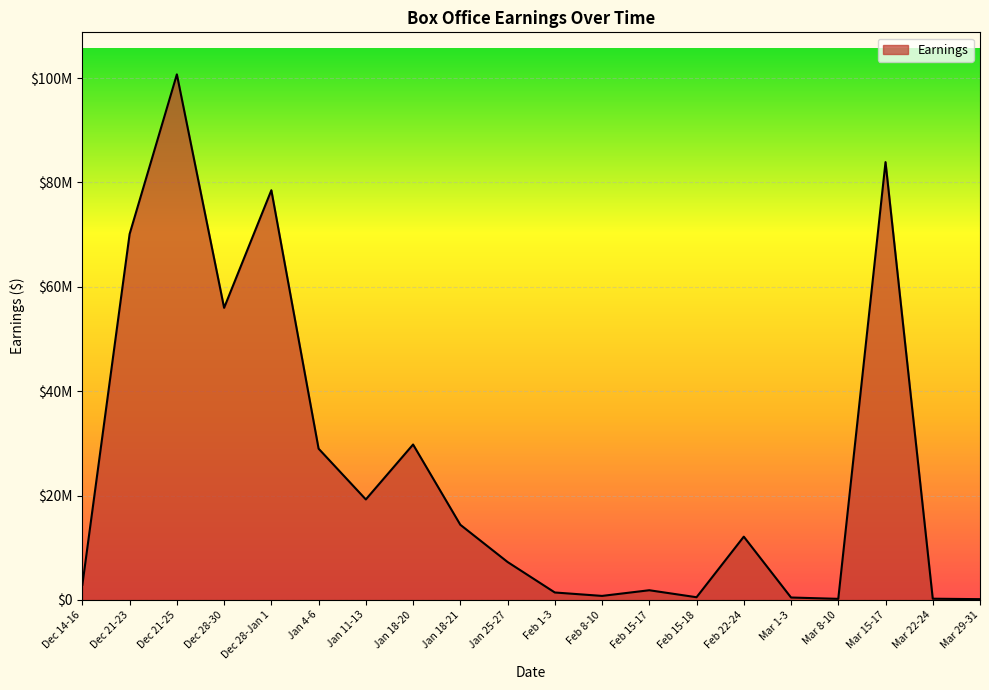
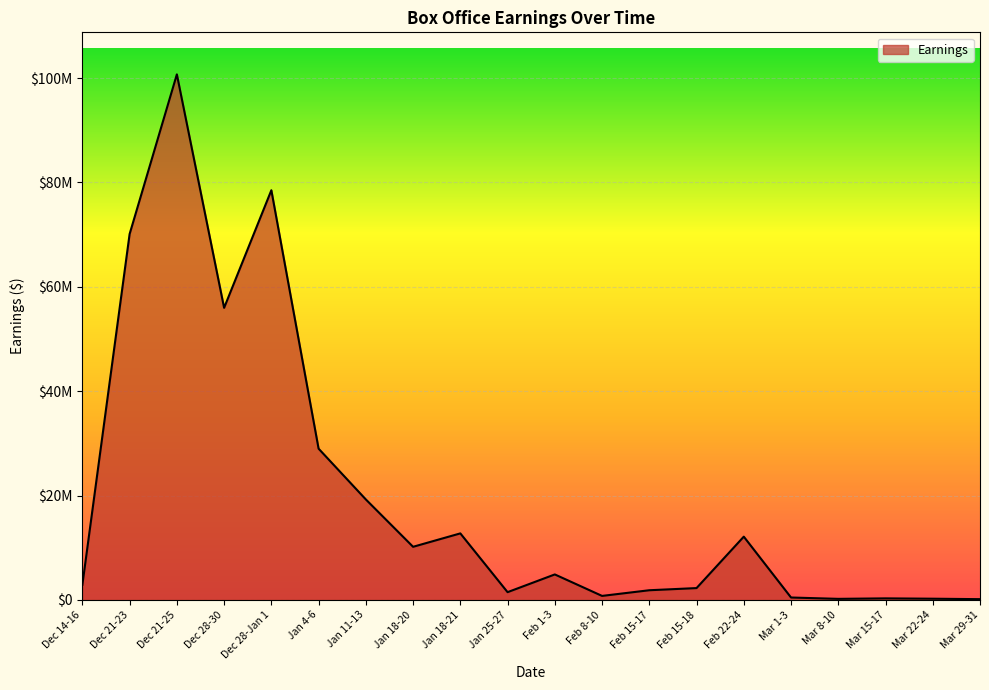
  {
    "Dec 14-16": "$3000000",
    "Dec 21-23": "$70000000",
    "Dec 21-25": "$101000000",
    "Dec 28-30": "$56000000",
    "Dec 28-Jan 1": "$79000000",
    "Jan 4-6": "$29000000",
    "Jan 11-13": "$19000000",
-   "Jan 18-20": "$30000000",
-   "Jan 18-21": "$14000000",
-   "Jan 25-27": "$7000000",
-   "Feb 1-3": "$1000000",
+   "Jan 18-20": "$10000000",
+   "Jan 18-21": "$13000000",
+   "Jan 25-27": "$1000000",
+   "Feb 1-3": "$5000000",
    "Feb 8-10": "$1000000",
    "Feb 15-17": "$2000000",
-   "Feb 15-18": "$1000000",
+   "Feb 15-18": "$2000000",
    "Feb 22-24": "$12000000",
    "Mar 1-3": "$0",
    "Mar 8-10": "$0",
-   "Mar 15-17": "$84000000",
+   "Mar 15-17": "$0",
    "Mar 22-24": "$0",
    "Mar 29-31": "$0"
  }
